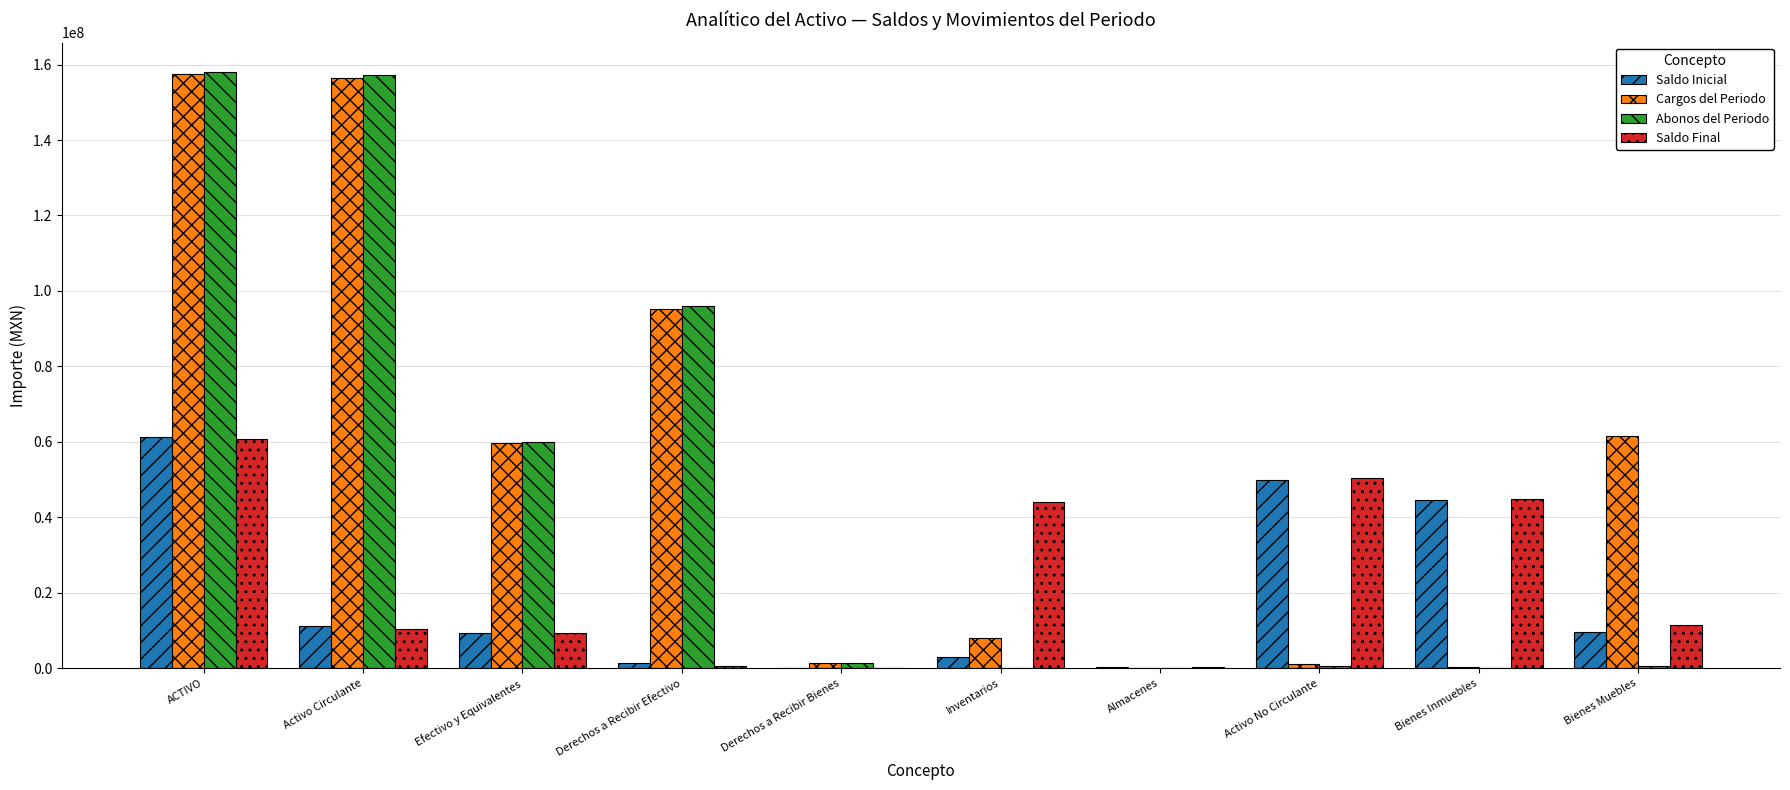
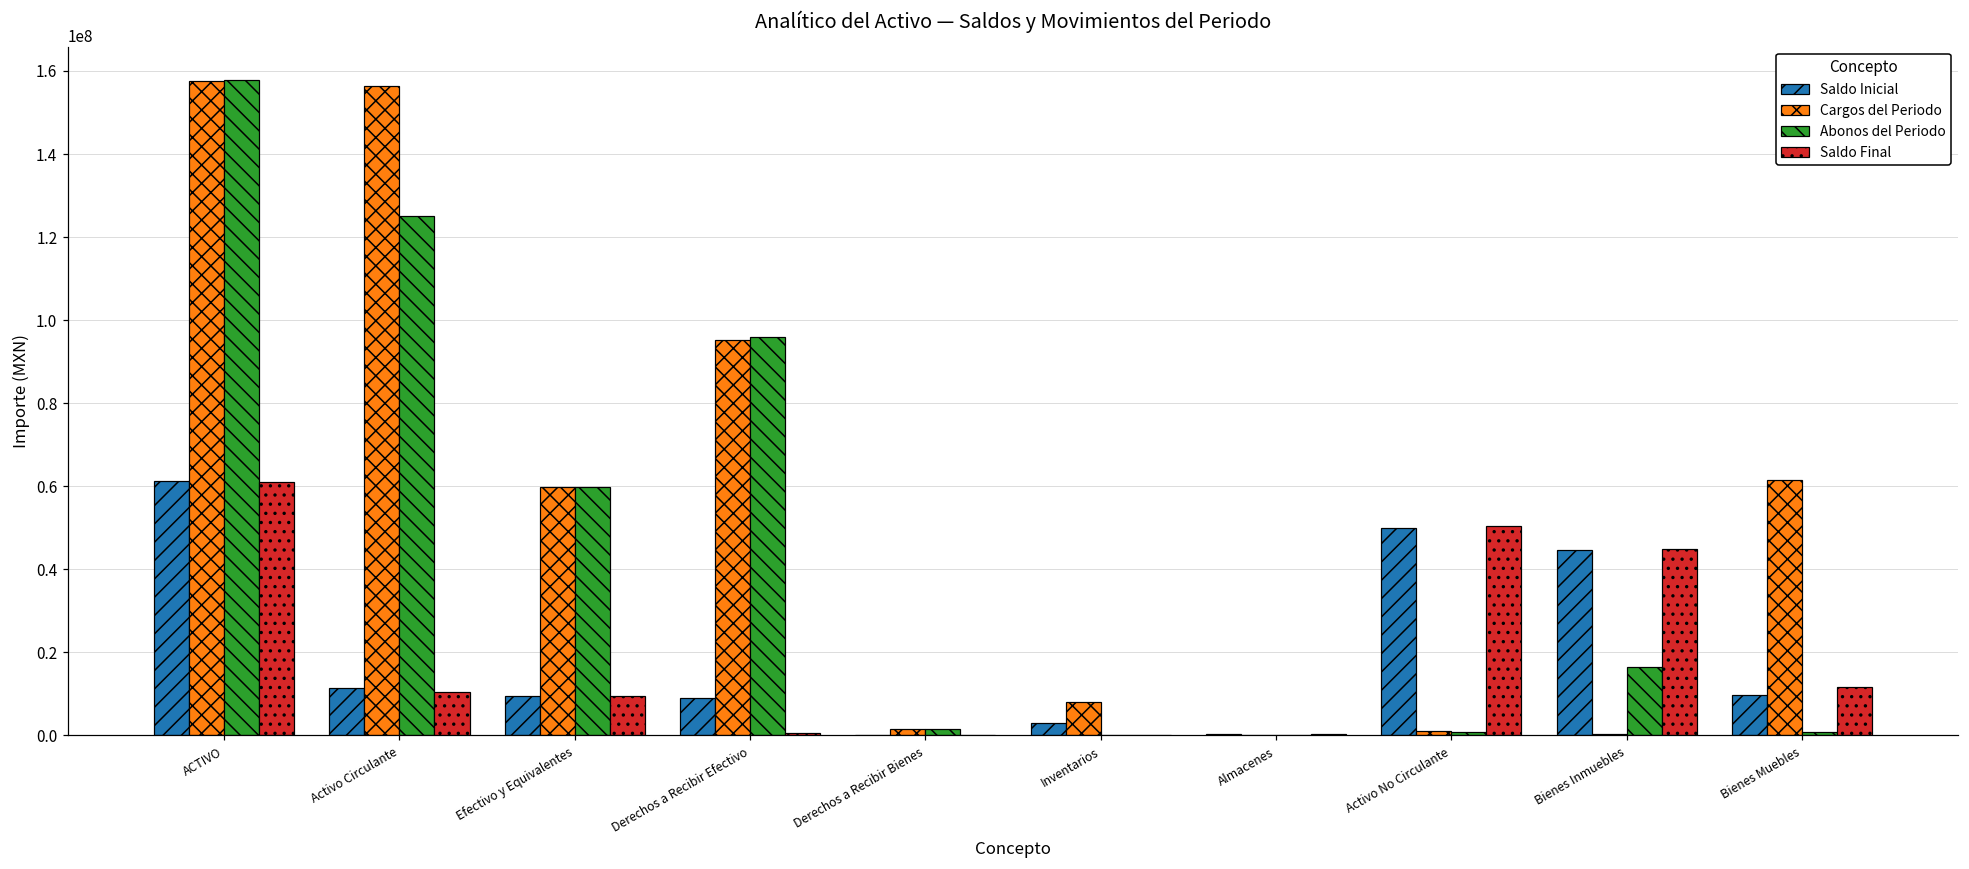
  {
    "Saldo Inicial": {
      "ACTIVO": 61000000,
      "Activo Circulante": 11000000,
      "Efectivo y Equivalentes": 9000000,
-     "Derechos a Recibir Efectivo": 1000000,
+     "Derechos a Recibir Efectivo": 9000000,
      "Inventarios": 3000000,
      "Activo No Circulante": 50000000,
      "Bienes Inmuebles": 45000000,
      "Bienes Muebles": 10000000
    },
    "Cargos del Periodo": {
      "ACTIVO": 158000000,
      "Activo Circulante": 156000000,
      "Efectivo y Equivalentes": 60000000,
      "Derechos a Recibir Efectivo": 95000000,
      "Derechos a Recibir Bienes": 1000000,
      "Inventarios": 8000000,
      "Almacenes": 0,
      "Activo No Circulante": 1000000,
      "Bienes Muebles": 62000000
    },
    "Abonos del Periodo": {
      "ACTIVO": 158000000,
-     "Activo Circulante": 157000000,
+     "Activo Circulante": 125000000,
      "Efectivo y Equivalentes": 60000000,
      "Derechos a Recibir Efectivo": 96000000,
      "Derechos a Recibir Bienes": 1000000,
      "Inventarios": 0,
      "Almacenes": 0,
      "Activo No Circulante": 1000000,
-     "Bienes Inmuebles": 0,
+     "Bienes Inmuebles": 16000000,
      "Bienes Muebles": 1000000
    },
    "Saldo Final": {
      "ACTIVO": 61000000,
      "Activo Circulante": 11000000,
      "Efectivo y Equivalentes": 9000000,
-     "Inventarios": 44000000,
+     "Inventarios": 0,
      "Activo No Circulante": 50000000,
      "Bienes Inmuebles": 45000000,
      "Bienes Muebles": 12000000
    }
  }
